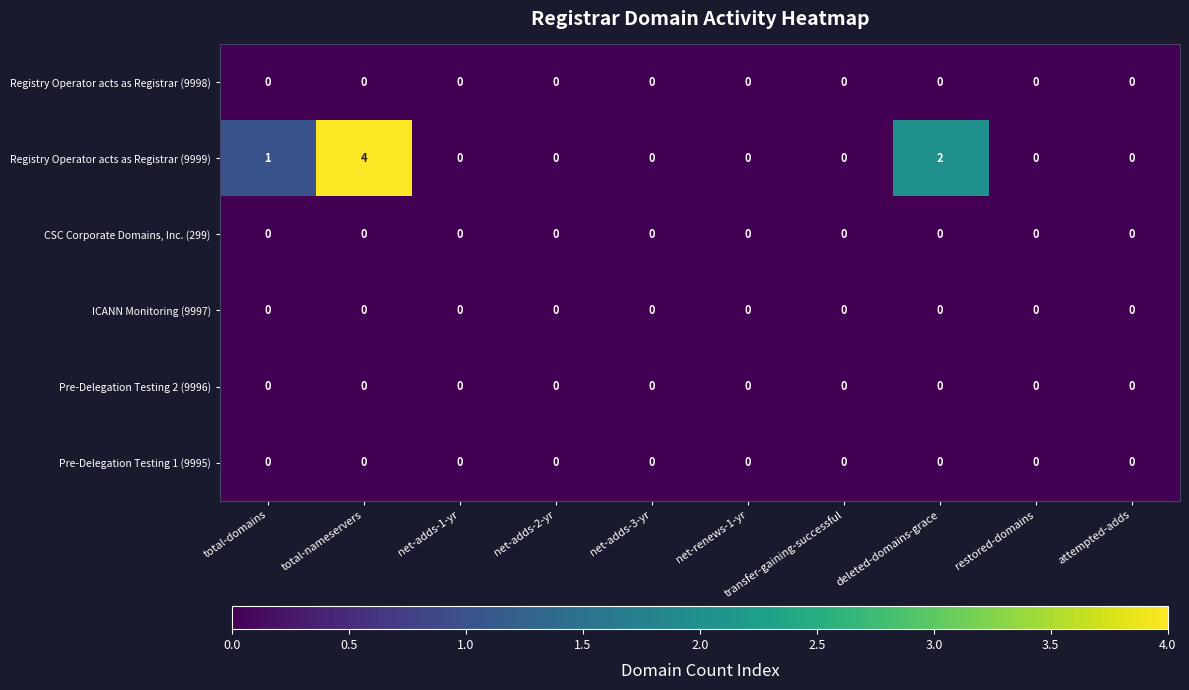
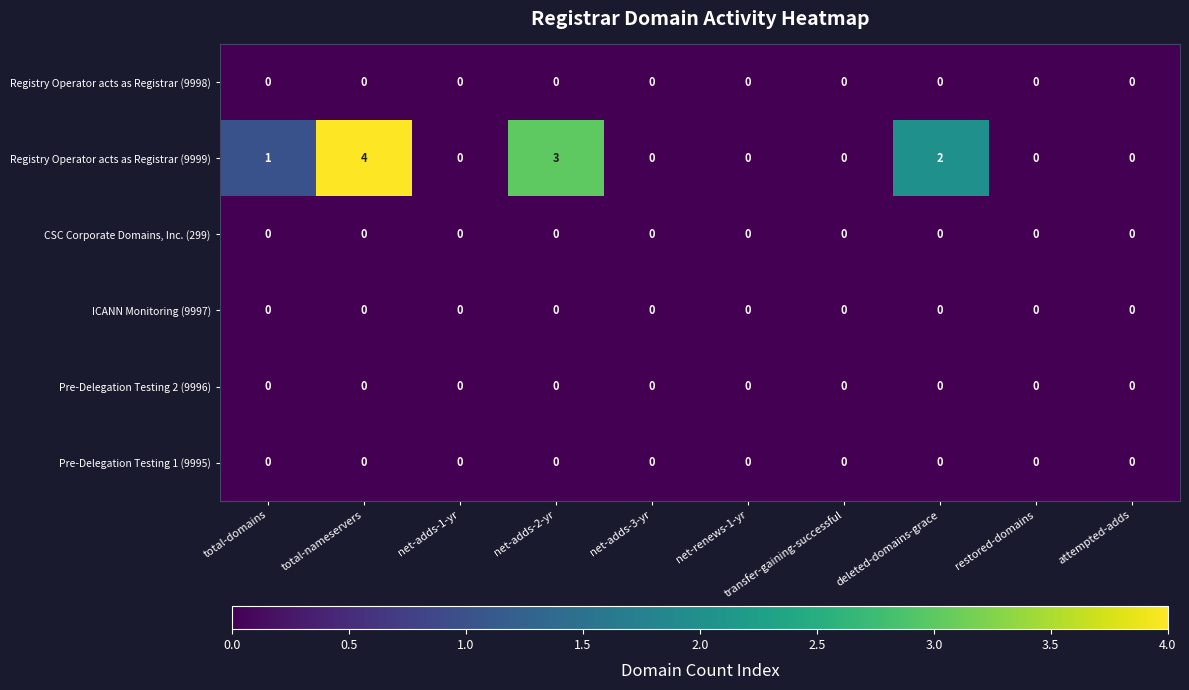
  {
    "Registry Operator acts as Registrar (9998)": {
      "total-domains": 0,
      "total-nameservers": 0,
      "net-adds-1-yr": 0,
      "net-adds-2-yr": 0,
      "net-adds-3-yr": 0,
      "net-renews-1-yr": 0,
      "transfer-gaining-successful": 0,
      "deleted-domains-grace": 0,
      "restored-domains": 0,
      "attempted-adds": 0
    },
    "Registry Operator acts as Registrar (9999)": {
      "total-domains": 1,
      "total-nameservers": 4,
      "net-adds-1-yr": 0,
-     "net-adds-2-yr": 0,
+     "net-adds-2-yr": 3,
      "net-adds-3-yr": 0,
      "net-renews-1-yr": 0,
      "transfer-gaining-successful": 0,
      "deleted-domains-grace": 2,
      "restored-domains": 0,
      "attempted-adds": 0
    },
    "CSC Corporate Domains, Inc. (299)": {
      "total-domains": 0,
      "total-nameservers": 0,
      "net-adds-1-yr": 0,
      "net-adds-2-yr": 0,
      "net-adds-3-yr": 0,
      "net-renews-1-yr": 0,
      "transfer-gaining-successful": 0,
      "deleted-domains-grace": 0,
      "restored-domains": 0,
      "attempted-adds": 0
    },
    "ICANN Monitoring (9997)": {
      "total-domains": 0,
      "total-nameservers": 0,
      "net-adds-1-yr": 0,
      "net-adds-2-yr": 0,
      "net-adds-3-yr": 0,
      "net-renews-1-yr": 0,
      "transfer-gaining-successful": 0,
      "deleted-domains-grace": 0,
      "restored-domains": 0,
      "attempted-adds": 0
    },
    "Pre-Delegation Testing 2 (9996)": {
      "total-domains": 0,
      "total-nameservers": 0,
      "net-adds-1-yr": 0,
      "net-adds-2-yr": 0,
      "net-adds-3-yr": 0,
      "net-renews-1-yr": 0,
      "transfer-gaining-successful": 0,
      "deleted-domains-grace": 0,
      "restored-domains": 0,
      "attempted-adds": 0
    },
    "Pre-Delegation Testing 1 (9995)": {
      "total-domains": 0,
      "total-nameservers": 0,
      "net-adds-1-yr": 0,
      "net-adds-2-yr": 0,
      "net-adds-3-yr": 0,
      "net-renews-1-yr": 0,
      "transfer-gaining-successful": 0,
      "deleted-domains-grace": 0,
      "restored-domains": 0,
      "attempted-adds": 0
    }
  }
